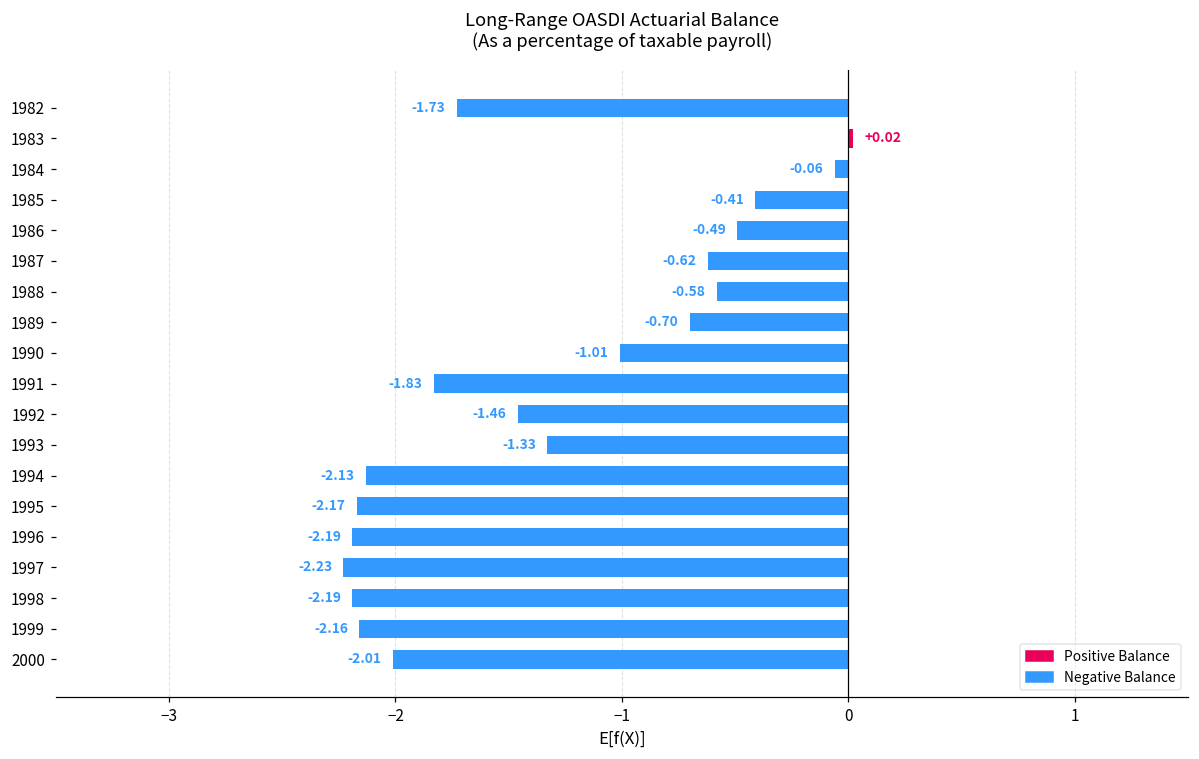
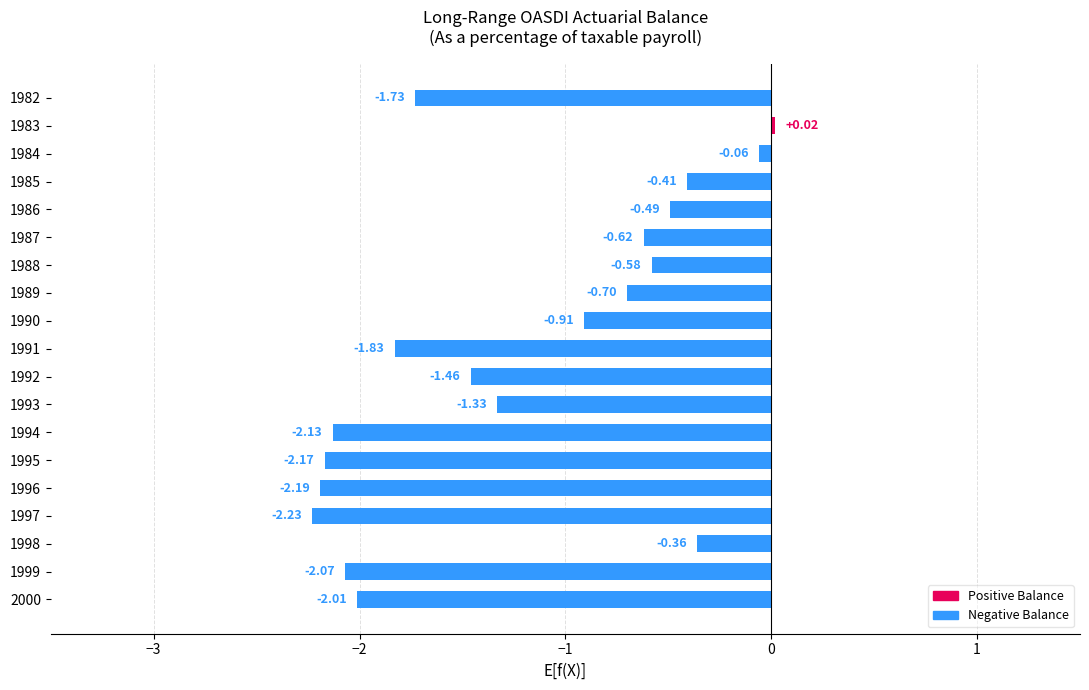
  {
    "1982": "-1.73",
    "1983": "+0.02",
    "1984": "-0.06",
    "1985": "-0.41",
    "1986": "-0.49",
    "1987": "-0.62",
    "1988": "-0.58",
    "1989": "-0.70",
-   "1990": "-1.01",
+   "1990": "-0.91",
    "1991": "-1.83",
    "1992": "-1.46",
    "1993": "-1.33",
    "1994": "-2.13",
    "1995": "-2.17",
    "1996": "-2.19",
    "1997": "-2.23",
-   "1998": "-2.19",
-   "1999": "-2.16",
+   "1998": "-0.36",
+   "1999": "-2.07",
    "2000": "-2.01"
  }
